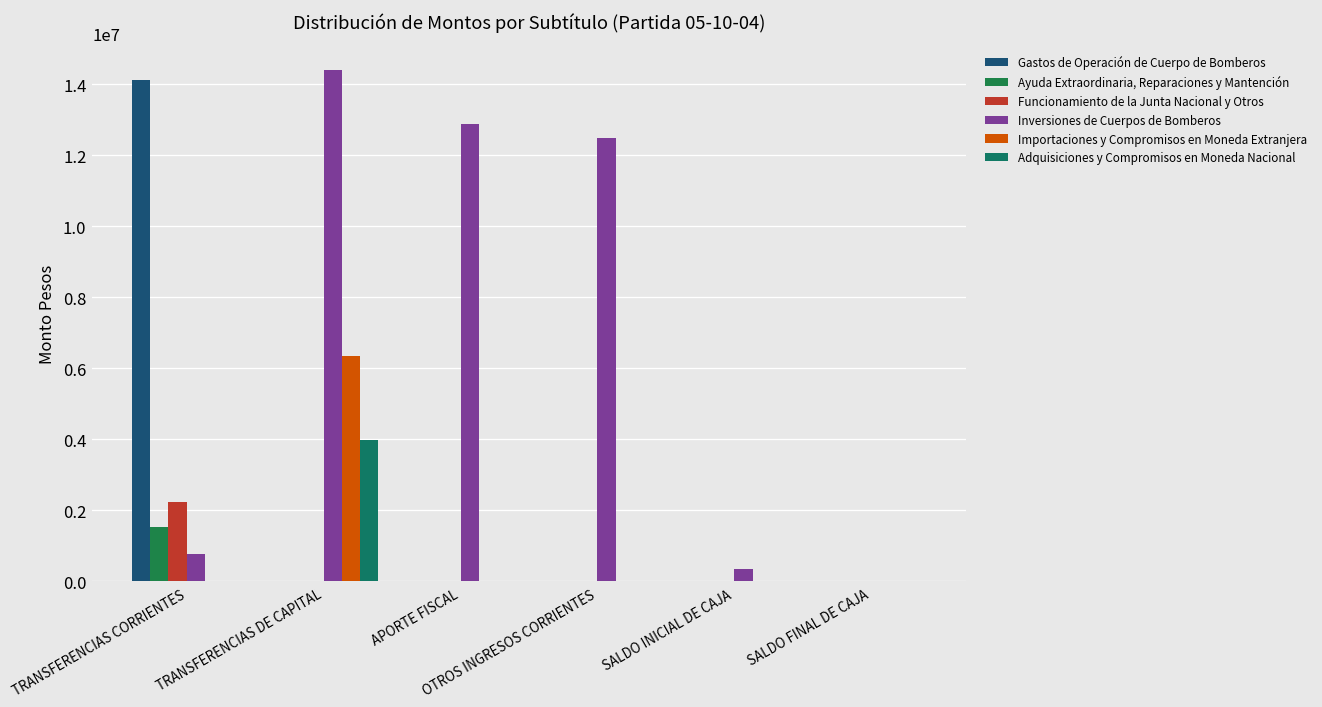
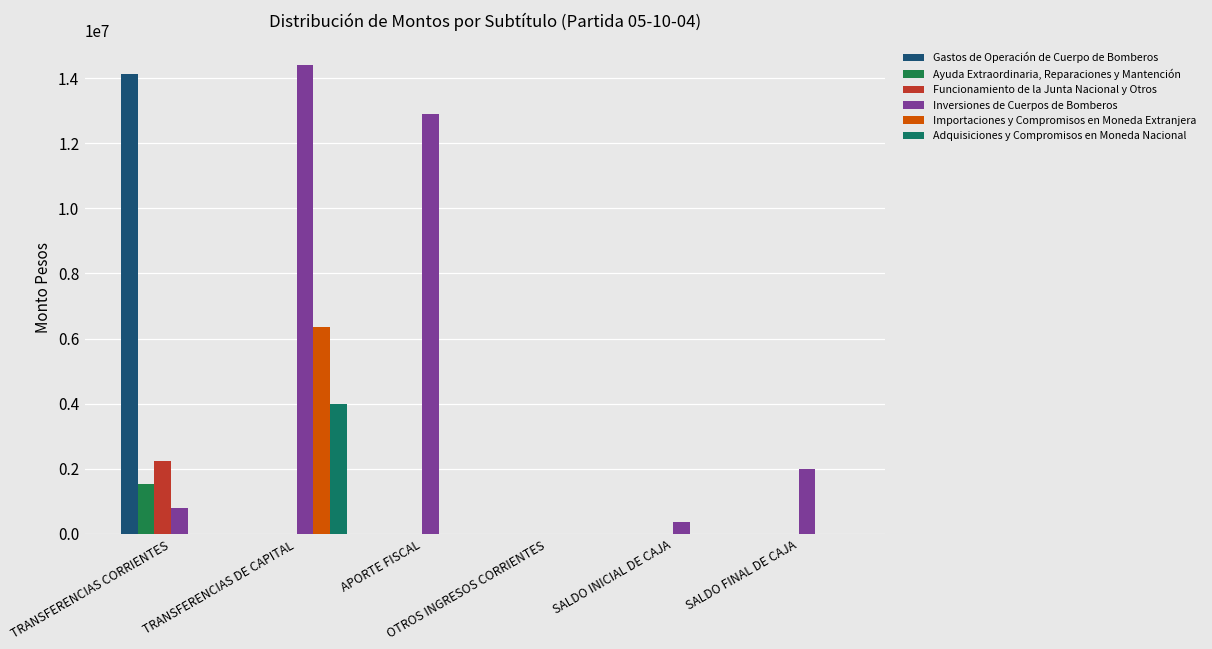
  {
    "Inversiones de Cuerpos de Bomberos": {
      "TRANSFERENCIAS CORRIENTES": 800000,
      "TRANSFERENCIAS DE CAPITAL": 14400000,
      "APORTE FISCAL": 12900000,
-     "OTROS INGRESOS CORRIENTES": 12500000,
+     "OTROS INGRESOS CORRIENTES": 0,
      "SALDO INICIAL DE CAJA": 400000,
-     "SALDO FINAL DE CAJA": 0
+     "SALDO FINAL DE CAJA": 2000000
    }
  }
